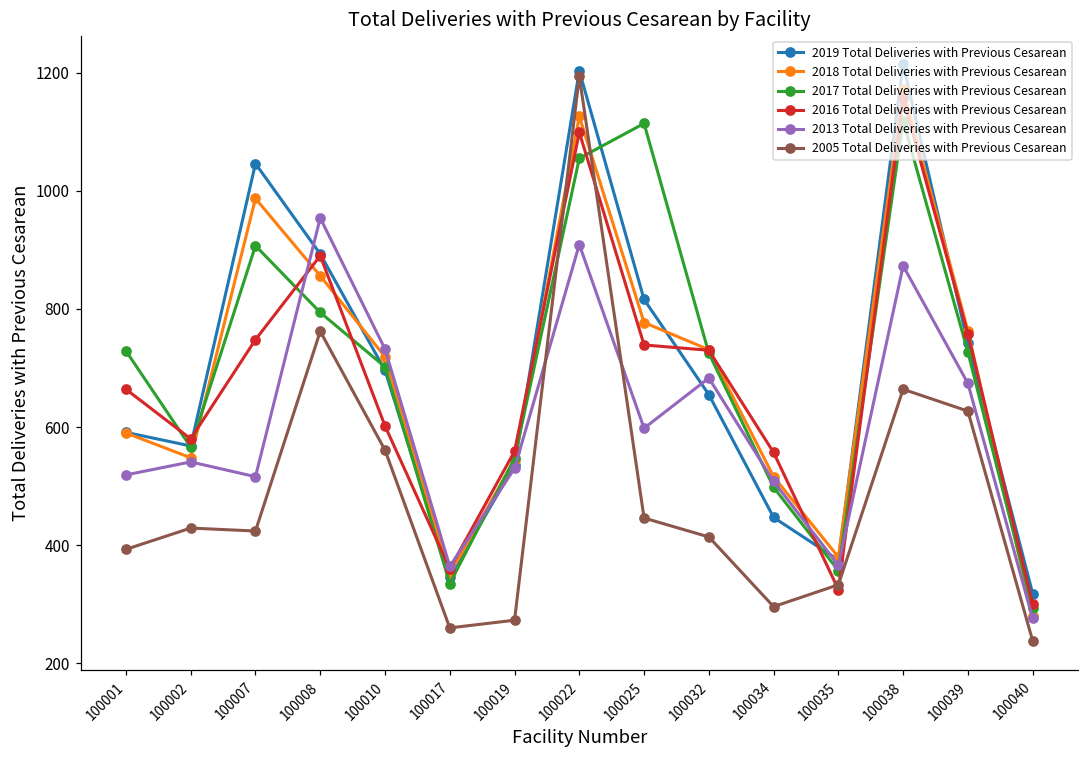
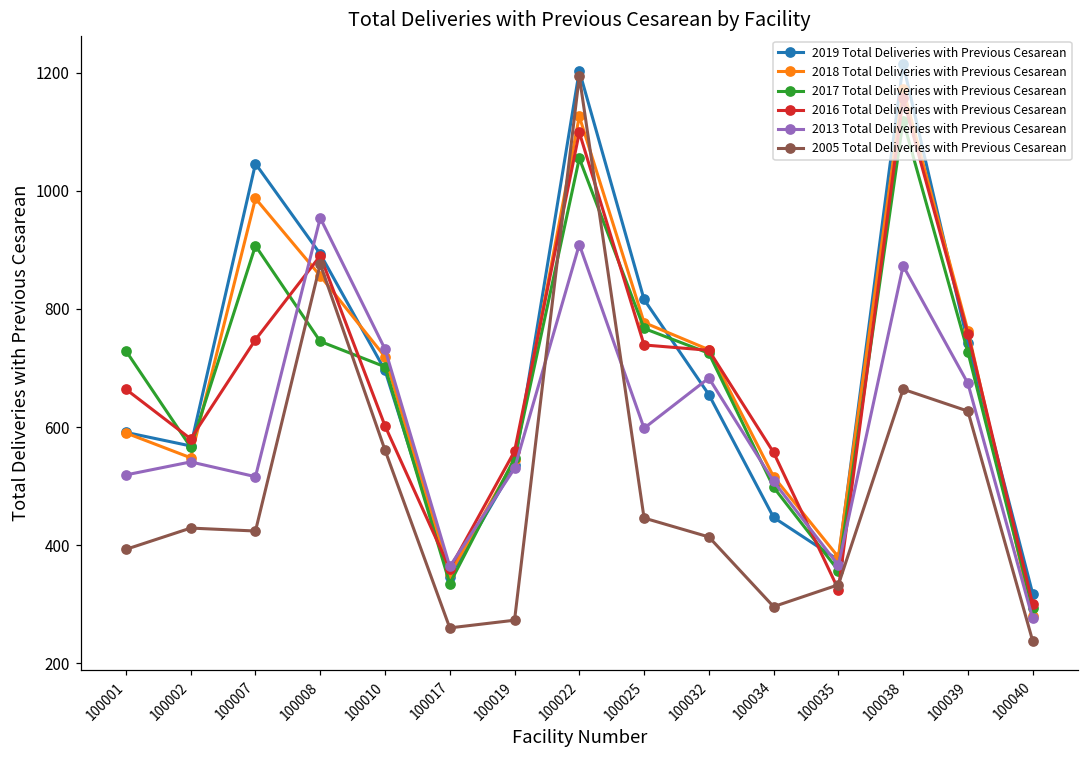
  {
    "2019 Total Deliveries with Previous Cesarean": {
      "100007": 1050,
      "100010": 700,
      "100019": 540,
      "100022": 1200,
      "100025": 820,
      "100032": 660,
      "100034": 450,
      "100035": 380,
      "100039": 740,
      "100040": 320
    },
    "2018 Total Deliveries with Previous Cesarean": {
      "100002": 550,
      "100007": 990,
      "100008": 860,
      "100010": 720,
      "100022": 1130,
      "100025": 780,
      "100034": 520,
      "100035": 380,
      "100039": 760
    },
    "2017 Total Deliveries with Previous Cesarean": {
      "100001": 730,
      "100007": 910,
-     "100008": 790,
+     "100008": 750,
      "100010": 700,
      "100017": 340,
      "100022": 1060,
-     "100025": 1110,
+     "100025": 770,
      "100032": 730,
      "100034": 500,
      "100035": 360,
      "100039": 730,
      "100040": 290
    },
    "2016 Total Deliveries with Previous Cesarean": {
      "100001": 660,
      "100002": 580,
      "100007": 750,
      "100010": 600,
      "100019": 560,
      "100022": 1100,
      "100025": 740,
      "100034": 560,
      "100035": 330,
      "100039": 760,
      "100040": 300
    },
    "2013 Total Deliveries with Previous Cesarean": {
      "100001": 520,
      "100002": 540,
      "100007": 520,
      "100008": 950,
      "100010": 730,
      "100019": 530,
      "100022": 910,
      "100025": 600,
      "100032": 680,
      "100034": 510,
      "100035": 370,
      "100038": 870,
      "100039": 670
    },
    "2005 Total Deliveries with Previous Cesarean": {
      "100001": 390,
      "100002": 430,
      "100007": 420,
-     "100008": 760,
+     "100008": 880,
      "100010": 560,
      "100017": 260,
      "100019": 270,
      "100022": 1190,
      "100025": 450,
      "100032": 410,
      "100034": 300,
      "100035": 330,
      "100038": 660,
      "100039": 630,
      "100040": 240
    }
  }
